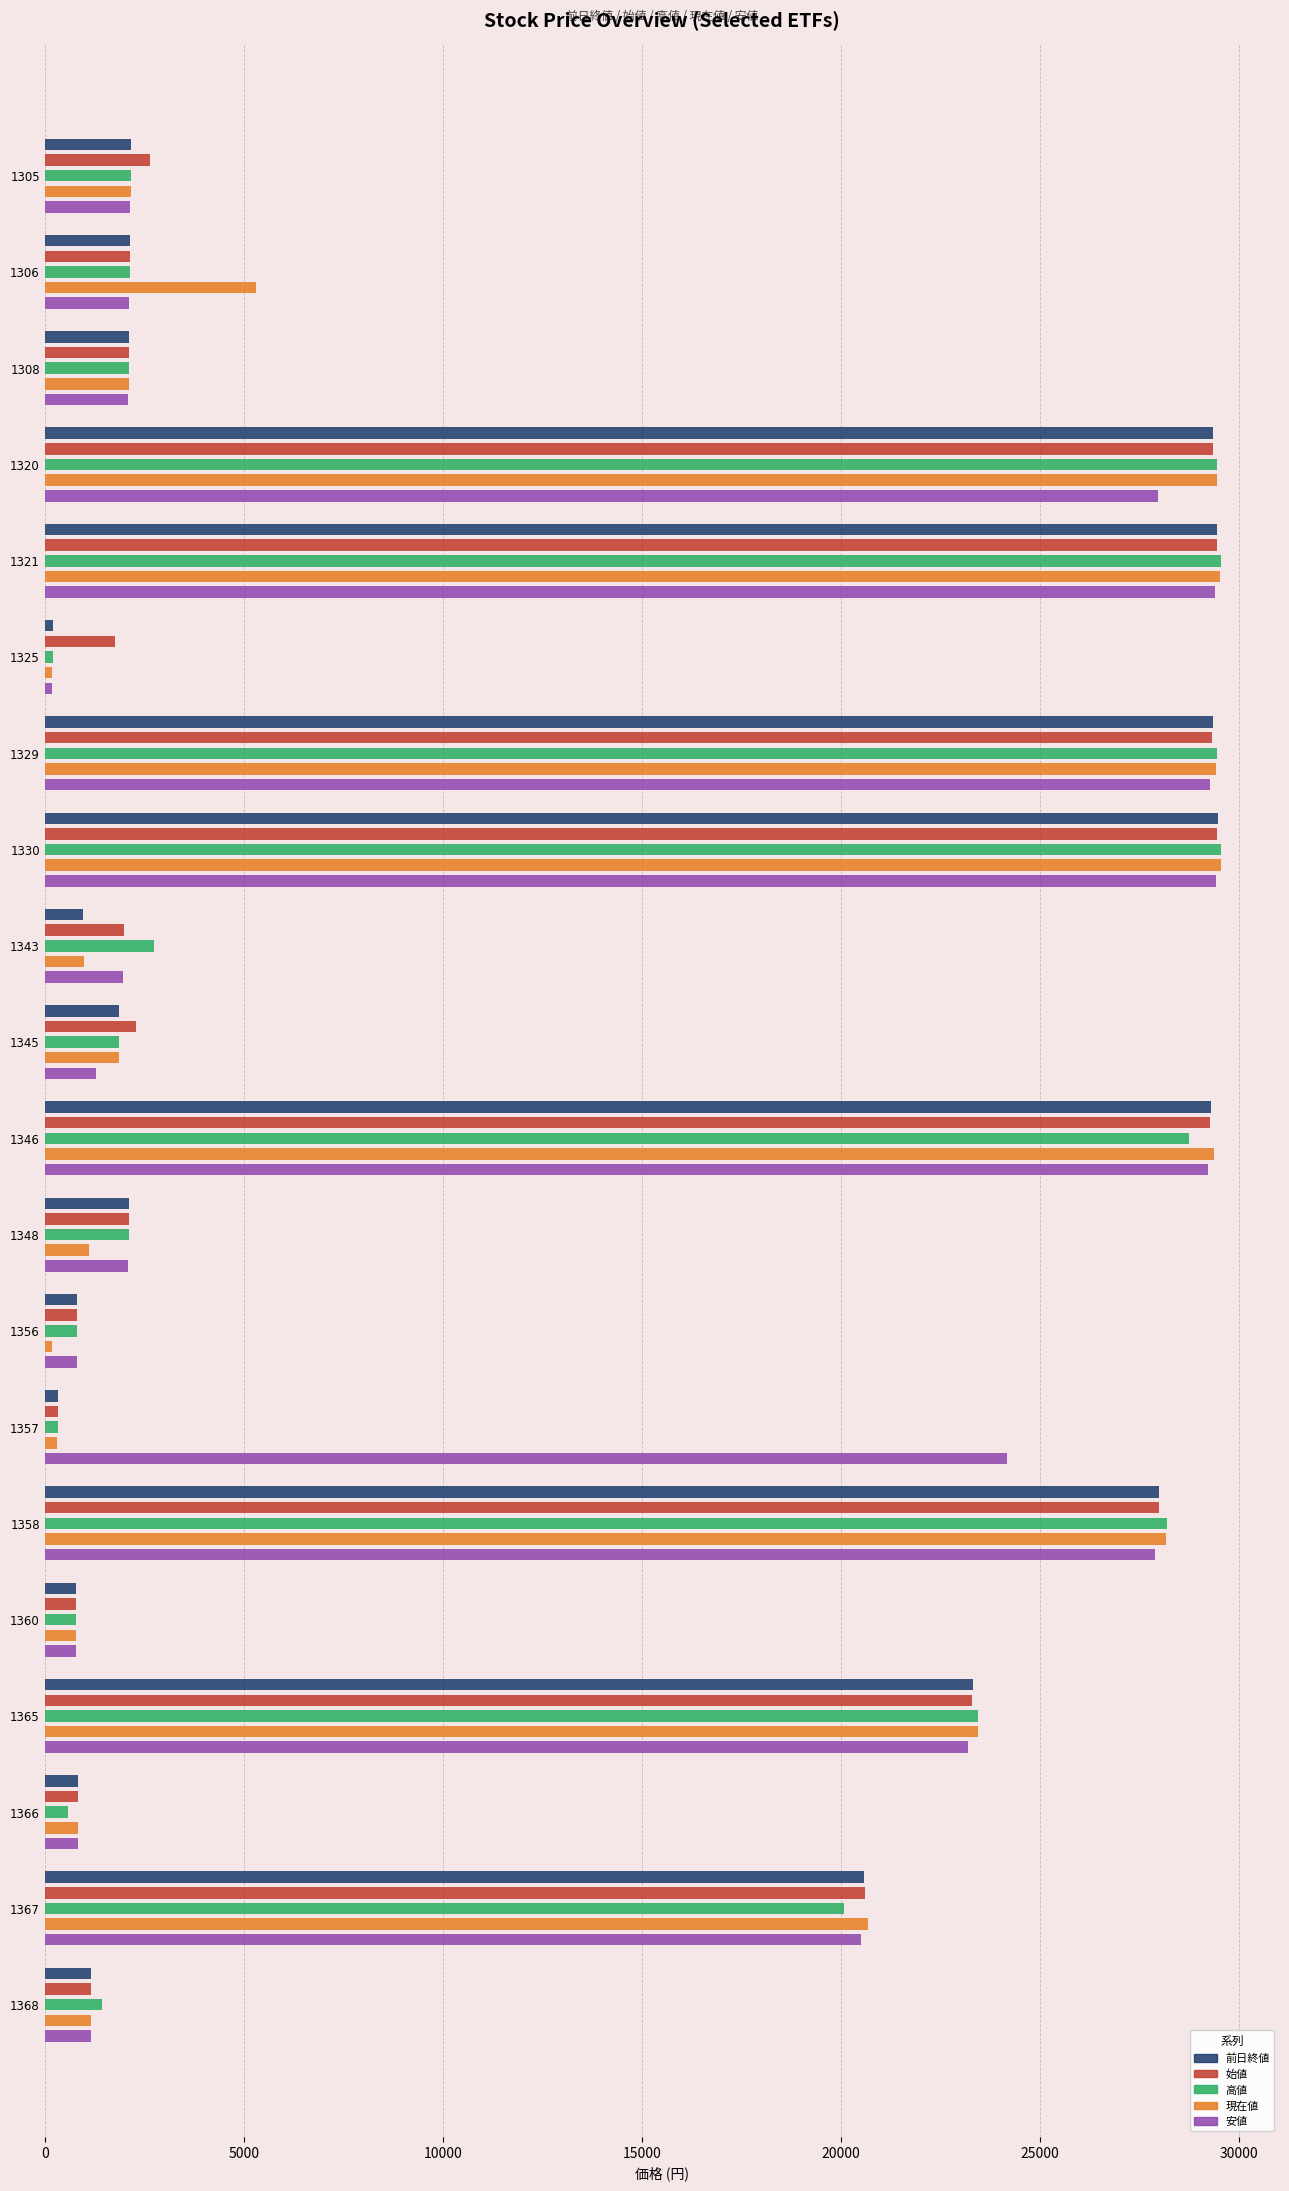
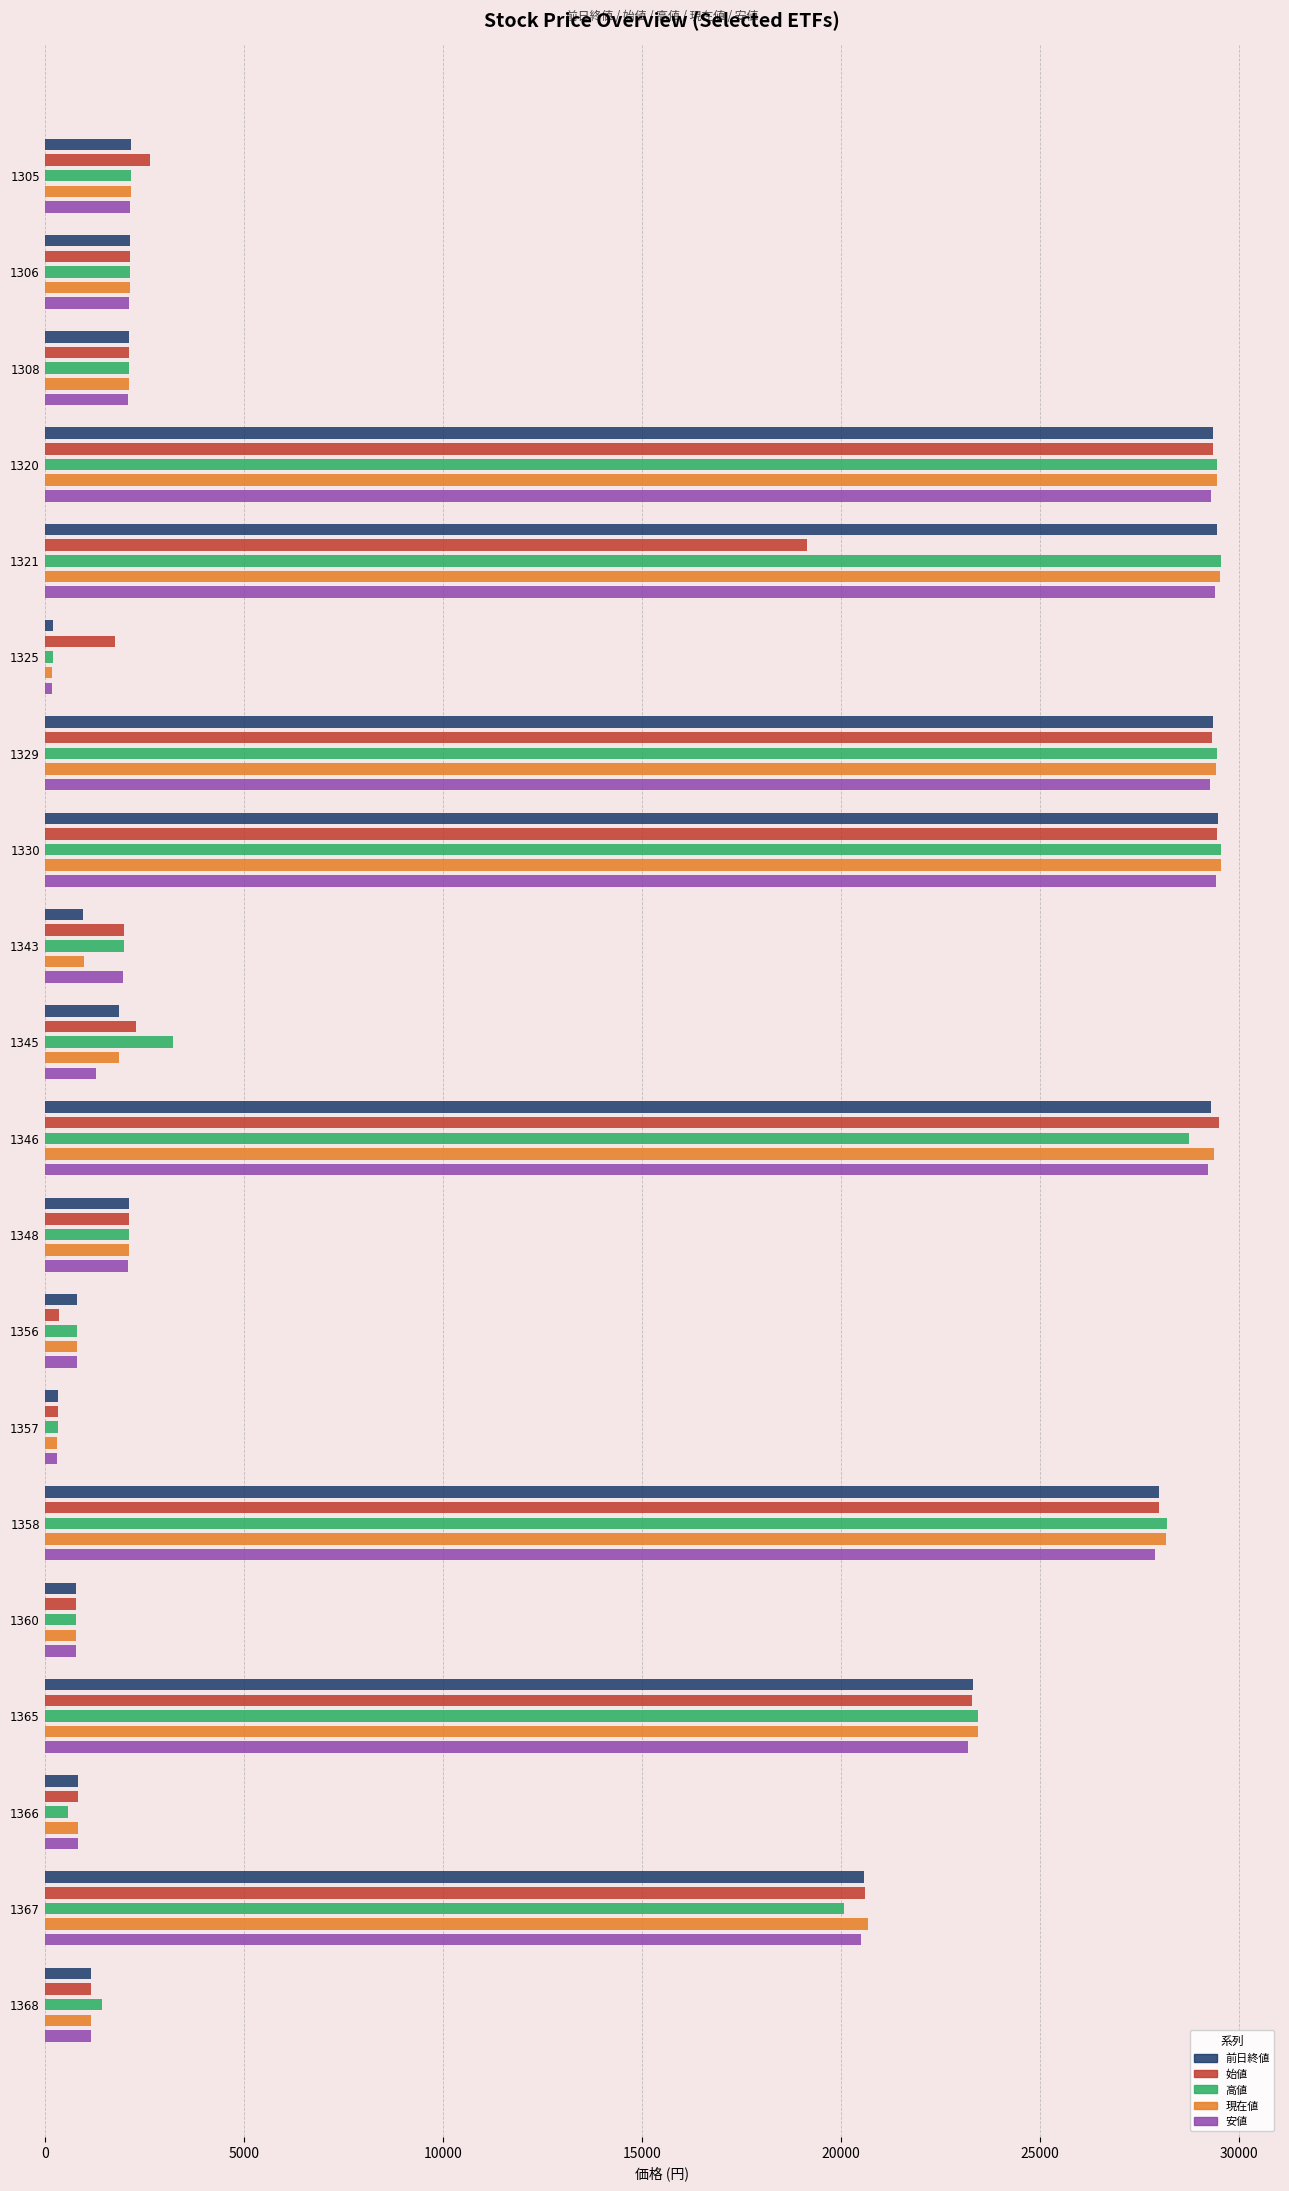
  {
    "前日終値": {
      "1305": 2200,
      "1306": 2100,
      "1308": 2100,
      "1320": 29400,
      "1321": 29400,
      "1325": 200,
      "1329": 29400,
      "1330": 29500,
      "1343": 1000,
      "1345": 1900,
      "1346": 29300,
      "1348": 2100,
      "1356": 800,
      "1357": 300,
      "1358": 28000,
      "1360": 800,
      "1365": 23300,
      "1366": 800,
      "1367": 20600,
      "1368": 1200
    },
    "始値": {
      "1305": 2600,
      "1306": 2100,
      "1308": 2100,
      "1320": 29400,
-     "1321": 29400,
+     "1321": 19200,
      "1325": 1800,
      "1329": 29300,
      "1330": 29500,
      "1343": 2000,
      "1345": 2300,
-     "1346": 29300,
+     "1346": 29500,
      "1348": 2100,
-     "1356": 800,
+     "1356": 400,
      "1357": 300,
      "1358": 28000,
      "1360": 800,
      "1365": 23300,
      "1366": 800,
      "1367": 20600,
      "1368": 1200
    },
    "高値": {
      "1305": 2200,
      "1306": 2100,
      "1308": 2100,
      "1320": 29500,
      "1321": 29500,
      "1325": 200,
      "1329": 29400,
      "1330": 29600,
-     "1343": 2700,
-     "1345": 1900,
+     "1343": 2000,
+     "1345": 3200,
      "1346": 28800,
      "1348": 2100,
      "1356": 800,
      "1357": 300,
      "1358": 28200,
      "1360": 800,
      "1365": 23500,
      "1366": 600,
      "1367": 20100,
      "1368": 1400
    },
    "現在値": {
      "1305": 2200,
-     "1306": 5300,
+     "1306": 2100,
      "1308": 2100,
      "1320": 29500,
      "1321": 29500,
      "1325": 200,
      "1329": 29400,
      "1330": 29600,
      "1343": 1000,
      "1345": 1900,
      "1346": 29400,
-     "1348": 1100,
-     "1356": 200,
+     "1348": 2100,
+     "1356": 800,
      "1357": 300,
      "1358": 28200,
      "1360": 800,
      "1365": 23500,
      "1366": 800,
      "1367": 20700,
      "1368": 1200
    },
    "安値": {
      "1305": 2200,
      "1306": 2100,
      "1308": 2100,
-     "1320": 28000,
+     "1320": 29300,
      "1321": 29400,
      "1325": 200,
      "1329": 29300,
      "1330": 29400,
      "1343": 2000,
      "1345": 1300,
      "1346": 29200,
      "1348": 2100,
      "1356": 800,
-     "1357": 24200,
+     "1357": 300,
      "1358": 27900,
      "1360": 800,
      "1365": 23200,
      "1366": 800,
      "1367": 20500,
      "1368": 1200
    }
  }
